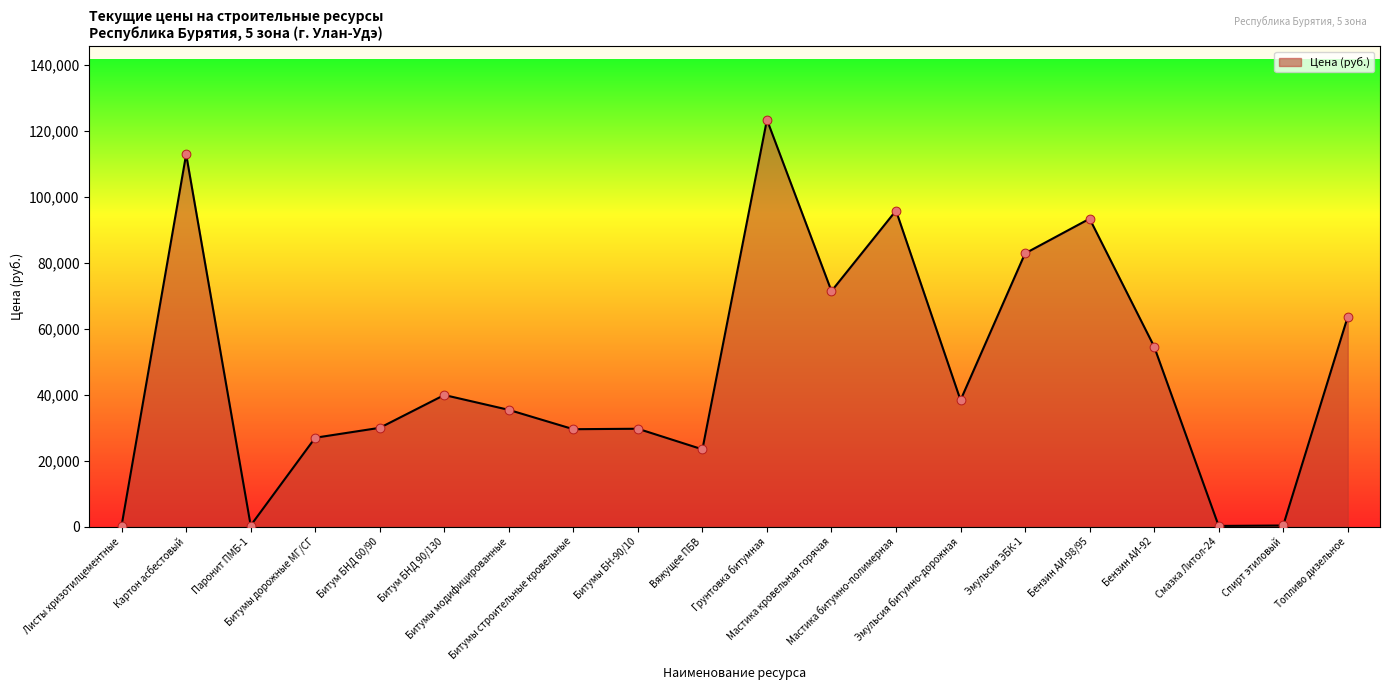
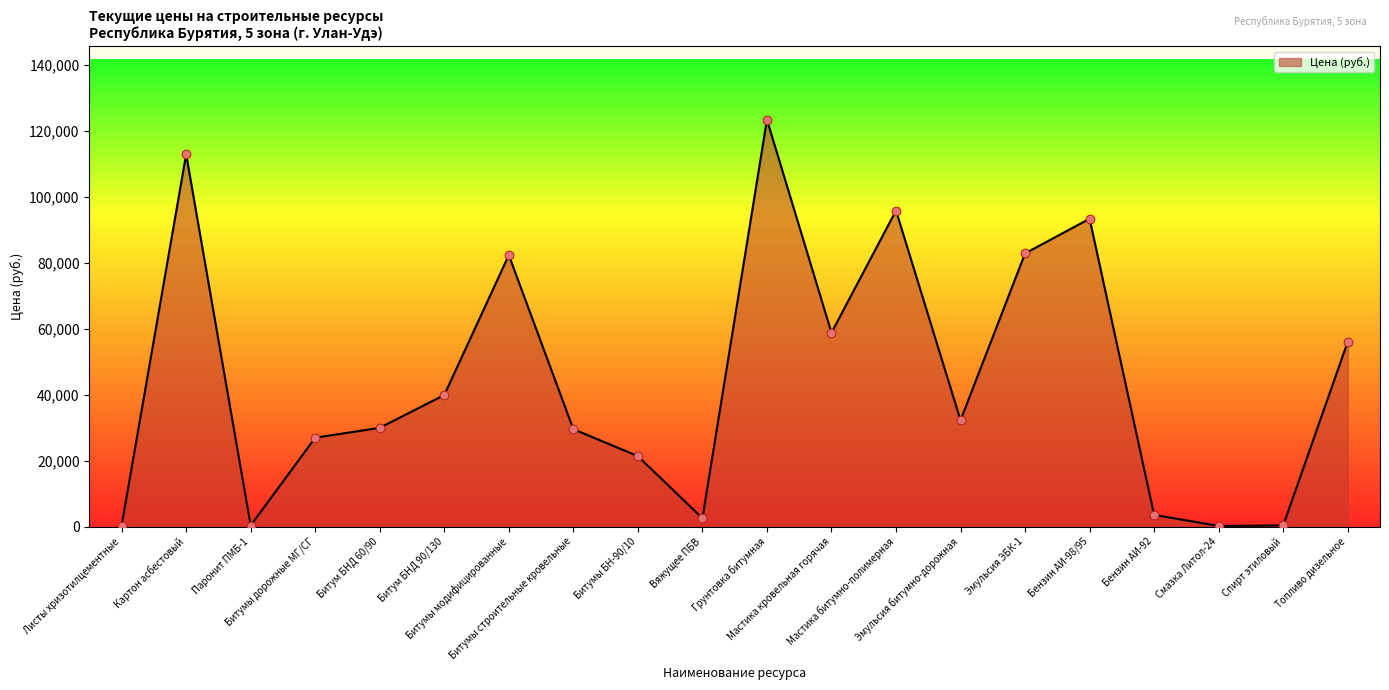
  {
    "Листы хризотилцементные": "0",
    "Картон асбестовый": "113,000",
    "Паронит ПМБ-1": "0",
    "Битумы дорожные МГ/СГ": "27,000",
    "Битум БНД 60/90": "30,000",
    "Битум БНД 90/130": "40,000",
-   "Битумы модифицированные": "35,000",
+   "Битумы модифицированные": "82,000",
    "Битумы строительные кровельные": "30,000",
-   "Битумы БН-90/10": "30,000",
-   "Вяжущее ПБВ": "23,000",
+   "Битумы БН-90/10": "21,000",
+   "Вяжущее ПБВ": "3,000",
    "Грунтовка битумная": "123,000",
-   "Мастика кровельная горячая": "71,000",
+   "Мастика кровельная горячая": "59,000",
    "Мастика битумно-полимерная": "96,000",
-   "Эмульсия битумно-дорожная": "38,000",
+   "Эмульсия битумно-дорожная": "32,000",
    "Эмульсия ЭБК-1": "83,000",
    "Бензин АИ-98/95": "93,000",
-   "Бензин АИ-92": "55,000",
+   "Бензин АИ-92": "4,000",
    "Смазка Литол-24": "0",
    "Спирт этиловый": "0",
-   "Топливо дизельное": "64,000"
+   "Топливо дизельное": "56,000"
  }
